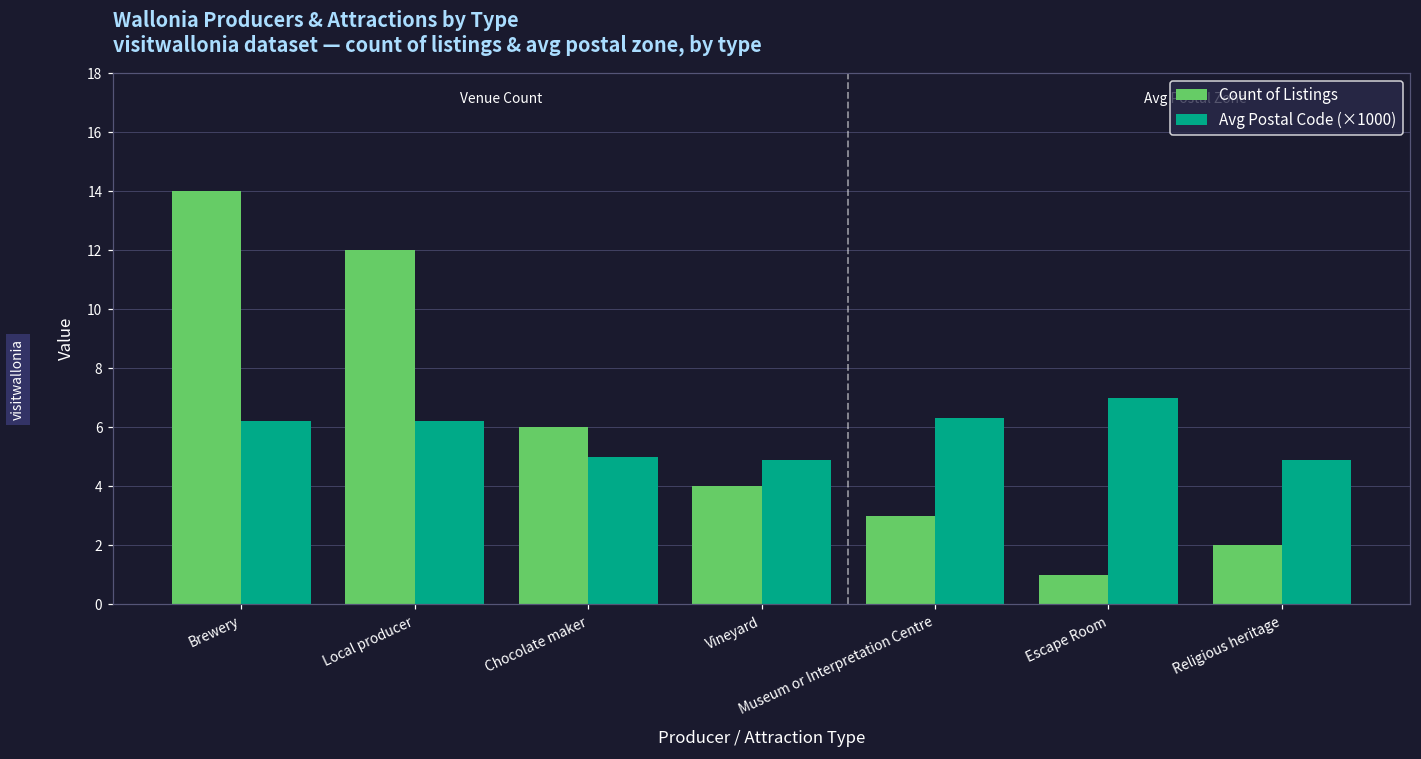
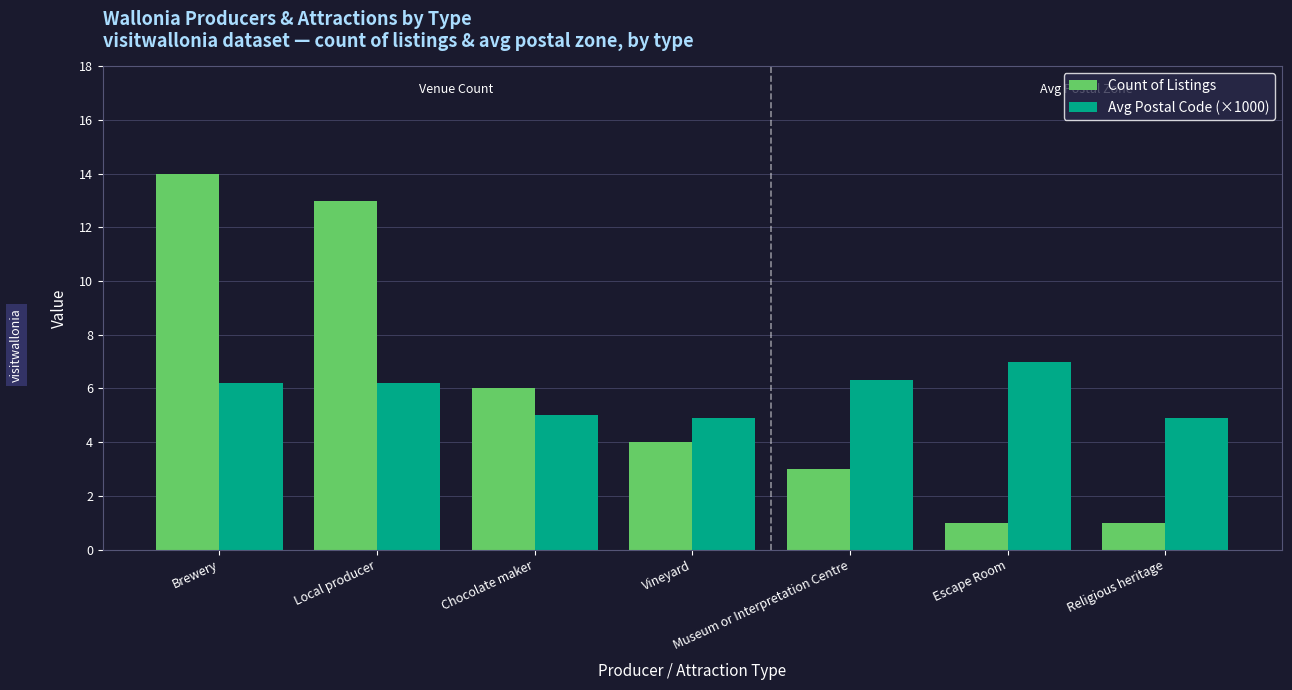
  {
    "Count of Listings": {
      "Brewery": 14,
-     "Local producer": 12,
+     "Local producer": 13,
      "Chocolate maker": 6,
      "Vineyard": 4,
      "Museum or Interpretation Centre": 3,
      "Escape Room": 1,
-     "Religious heritage": 2
+     "Religious heritage": 1
    },
    "Avg Postal Code (×1000)": {
      "Brewery": 6.2,
      "Local producer": 6.2,
      "Chocolate maker": 5,
      "Vineyard": 4.9,
      "Museum or Interpretation Centre": 6.3,
      "Escape Room": 7,
      "Religious heritage": 4.9
    }
  }
